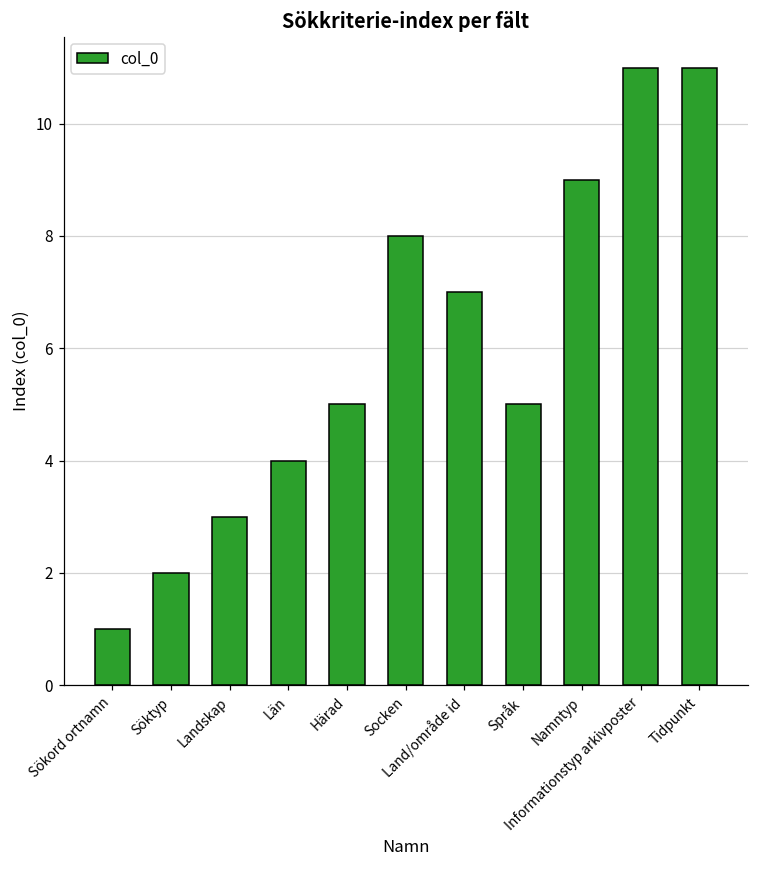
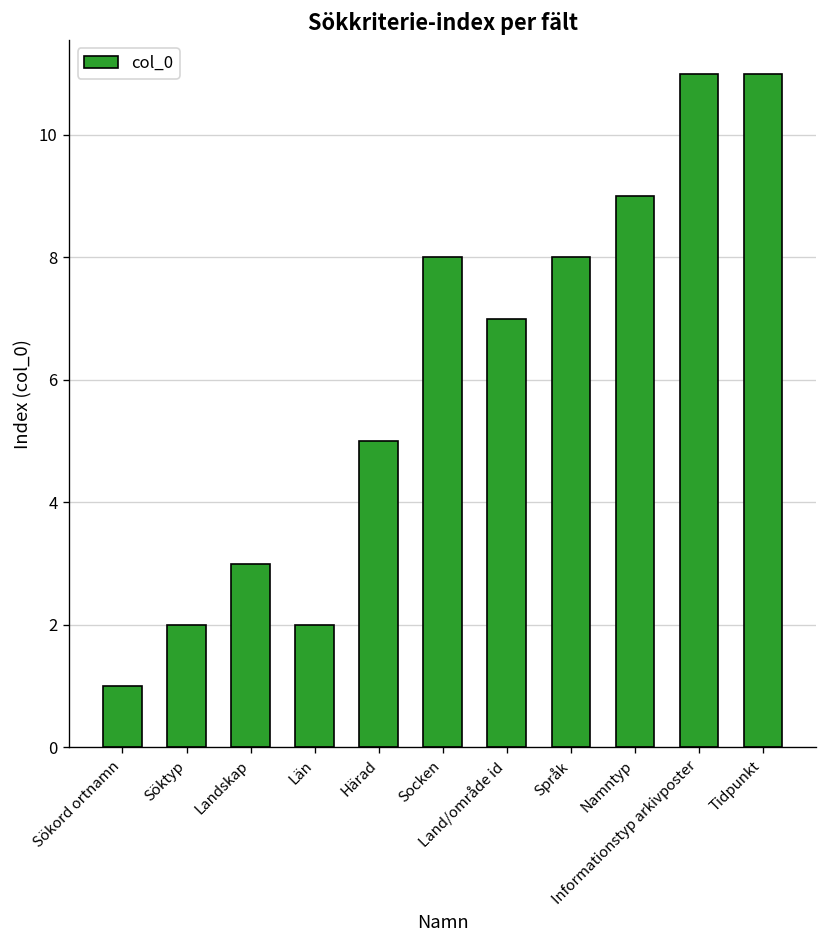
  {
    "Sökord ortnamn": 1,
    "Söktyp": 2,
    "Landskap": 3,
-   "Län": 4,
+   "Län": 2,
    "Härad": 5,
    "Socken": 8,
    "Land/område id": 7,
-   "Språk": 5,
+   "Språk": 8,
    "Namntyp": 9,
    "Informationstyp arkivposter": 11,
    "Tidpunkt": 11
  }
